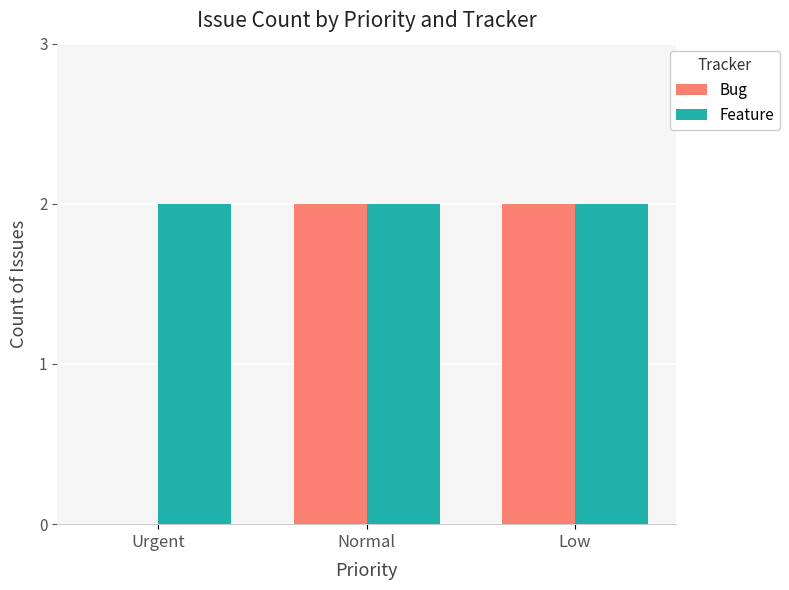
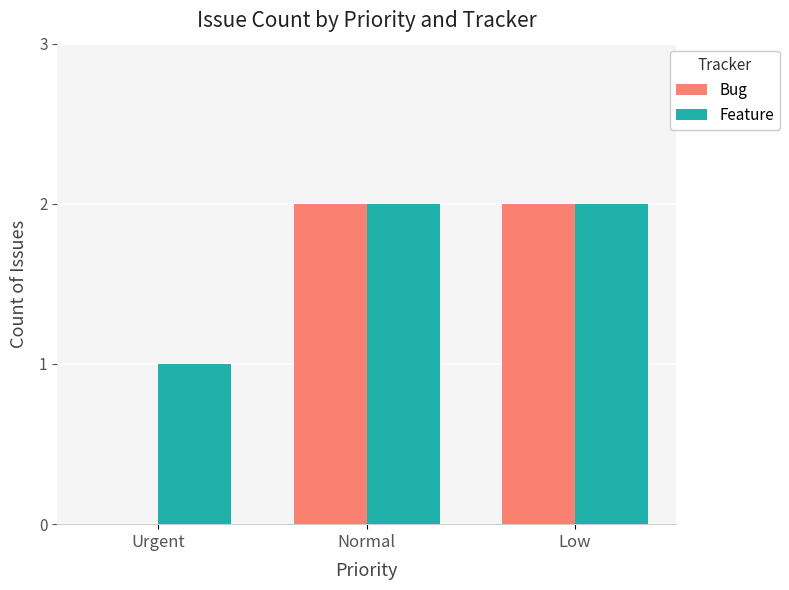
  {
    "Bug": {
      "Urgent": 0,
      "Normal": 2,
      "Low": 2
    },
    "Feature": {
-     "Urgent": 2,
+     "Urgent": 1,
      "Normal": 2,
      "Low": 2
    }
  }
